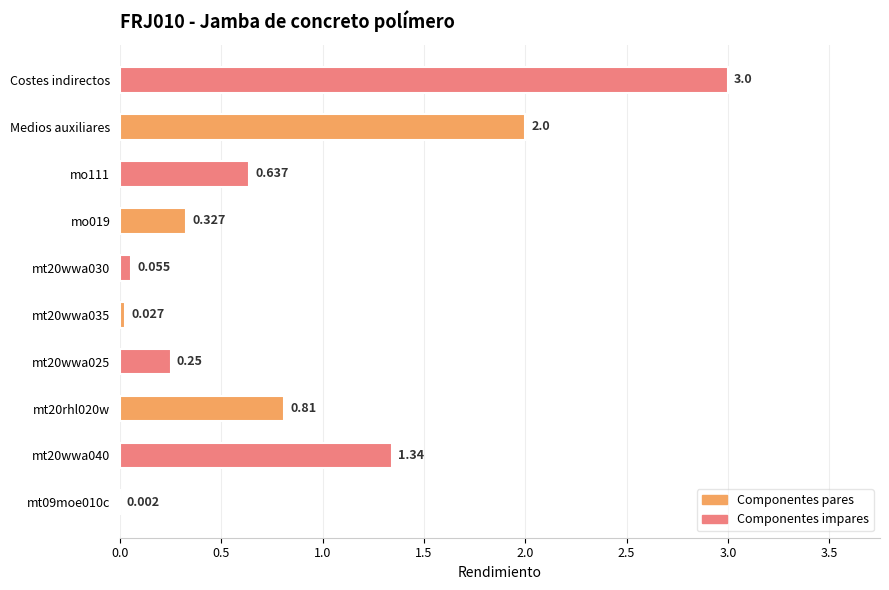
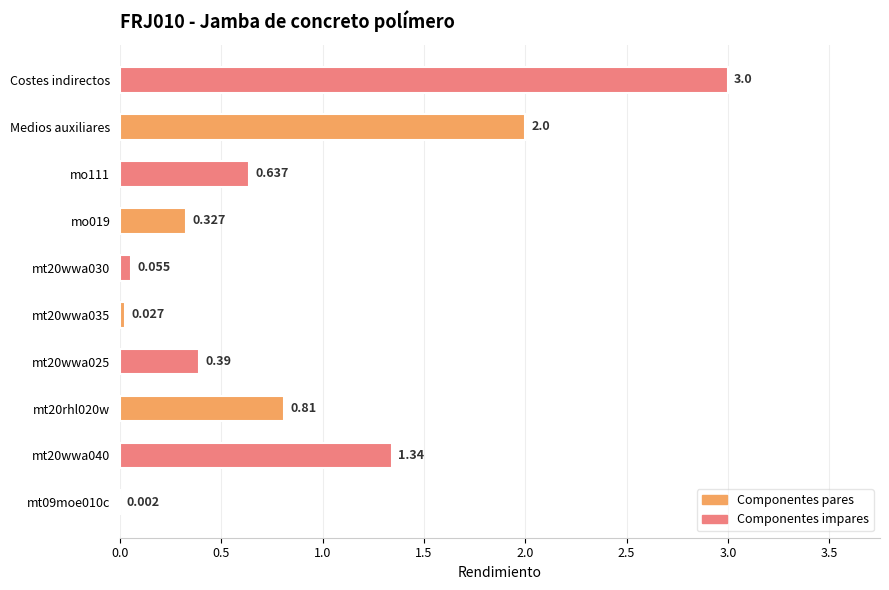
  {
    "Costes indirectos": 3.0,
    "Medios auxiliares": 2.0,
    "mo111": 0.637,
    "mo019": 0.327,
    "mt20wwa030": 0.055,
    "mt20wwa035": 0.027,
-   "mt20wwa025": 0.25,
+   "mt20wwa025": 0.39,
    "mt20rhl020w": 0.81,
    "mt20wwa040": 1.34,
    "mt09moe010c": 0.002
  }
